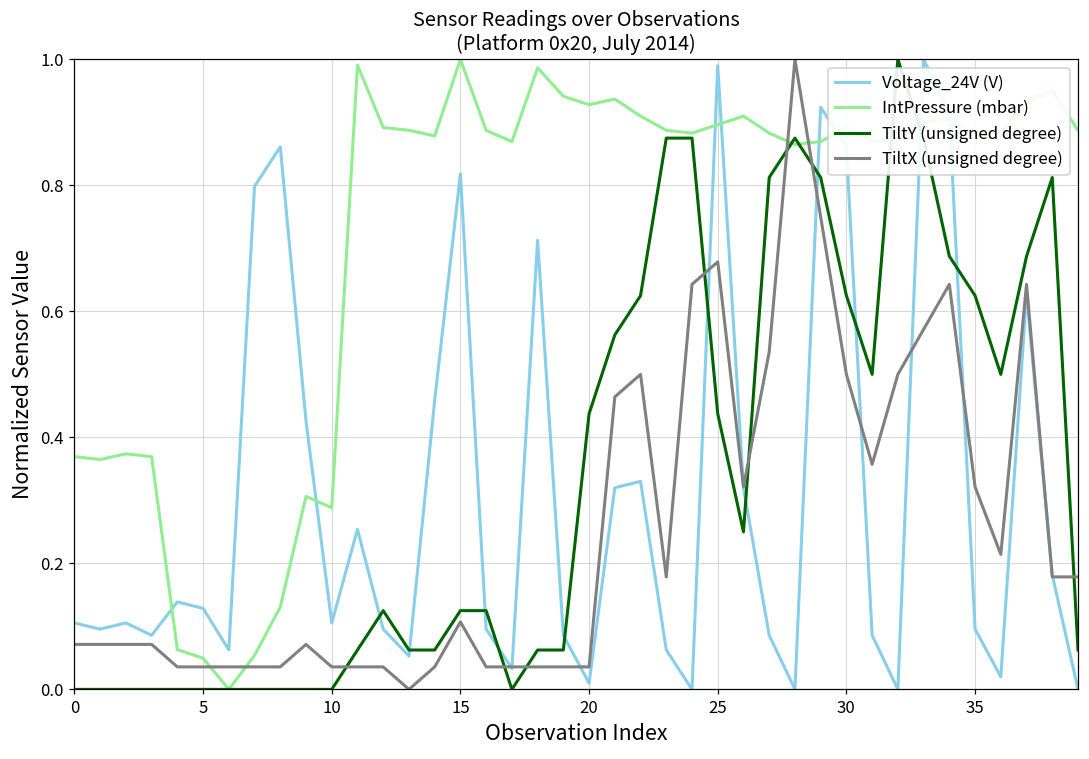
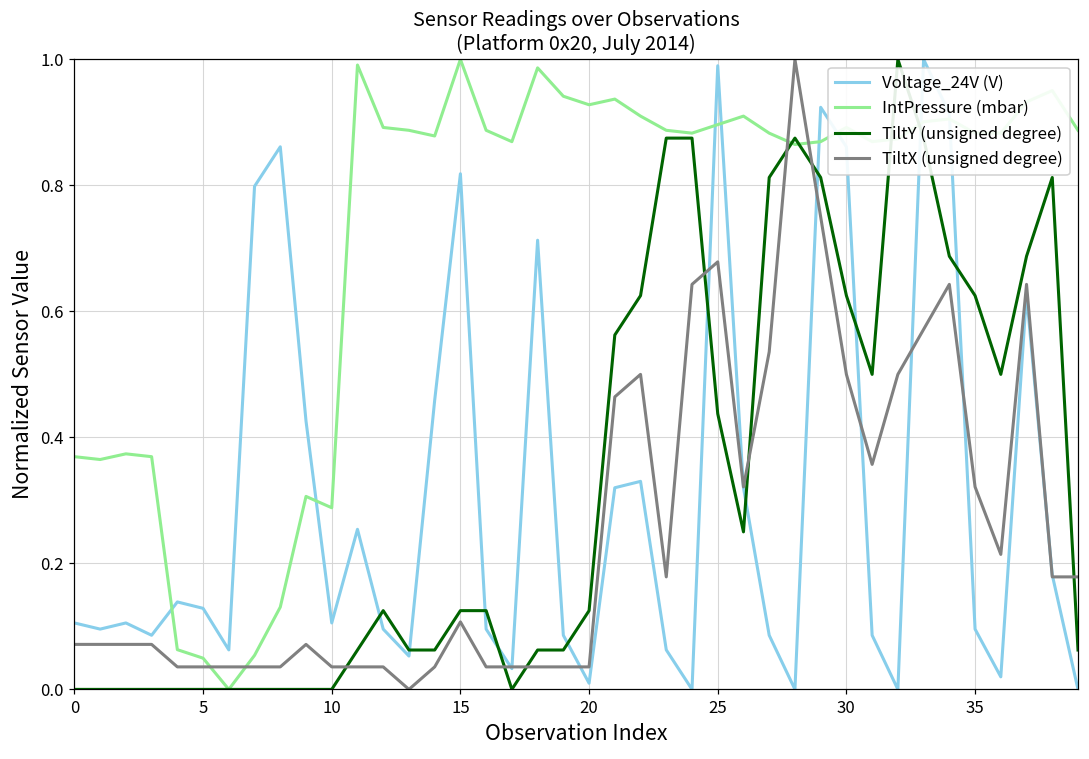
  {
    "Voltage_24V (V)": {
      "0": 0.11,
      "5": 0.13,
      "10": 0.11,
      "15": 0.82,
      "20": 0.01,
      "25": 0.99,
      "35": 0.10
    },
    "IntPressure (mbar)": {
      "0": 0.37,
      "5": 0.05,
      "10": 0.29,
      "15": 1.00,
      "20": 0.93,
      "25": 0.90
    },
    "TiltY (unsigned degree)": {
      "0": 0.00,
      "5": 0.00,
      "10": 0.00,
      "15": 0.13,
-     "20": 0.44,
+     "20": 0.13,
      "25": 0.44,
      "30": 0.63,
      "35": 0.63
    },
    "TiltX (unsigned degree)": {
      "0": 0.07,
      "5": 0.04,
      "10": 0.04,
      "15": 0.11,
      "20": 0.04,
      "25": 0.68,
      "30": 0.50,
      "35": 0.32
    }
  }
